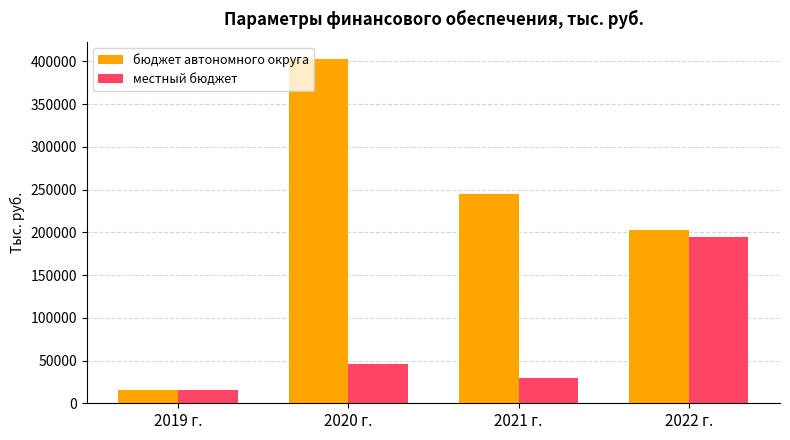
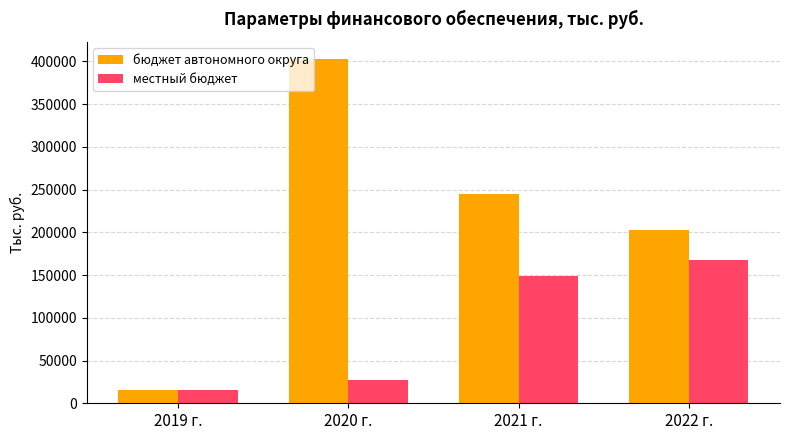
  {
    "бюджет автономного округа": {
      "2019 г.": 20000,
      "2020 г.": 400000,
      "2021 г.": 250000,
      "2022 г.": 200000
    },
    "местный бюджет": {
      "2019 г.": 20000,
-     "2020 г.": 50000,
-     "2021 г.": 30000,
-     "2022 г.": 190000
+     "2020 г.": 30000,
+     "2021 г.": 150000,
+     "2022 г.": 170000
    }
  }
